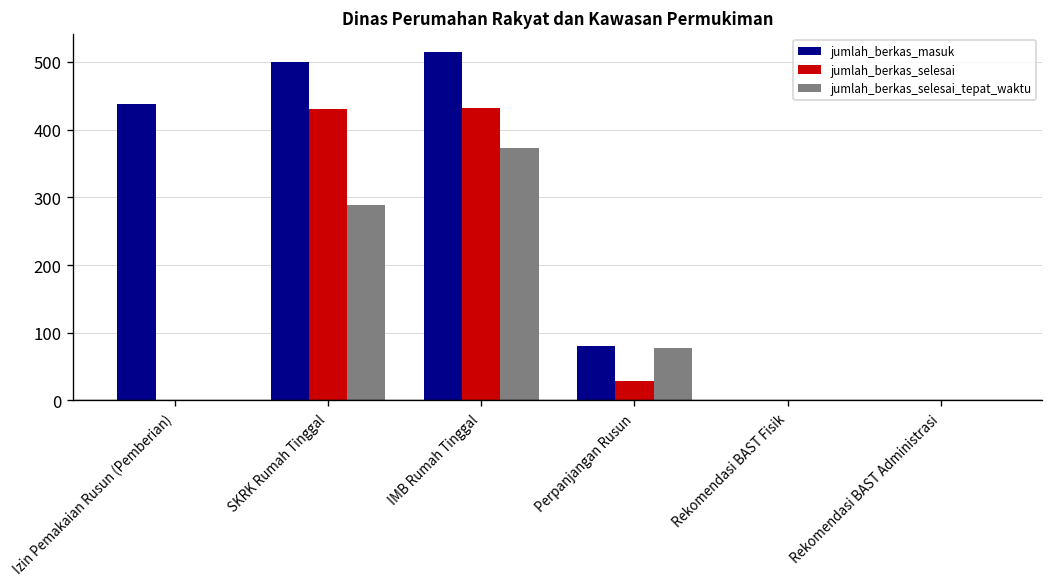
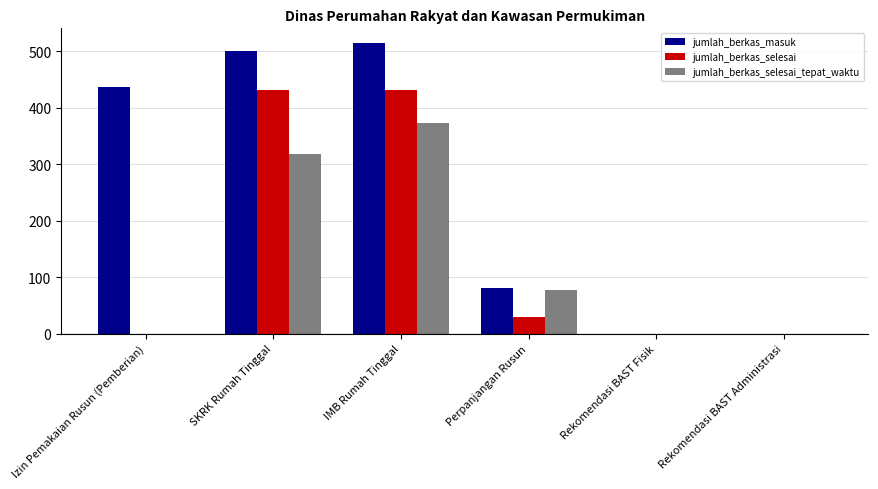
  {
    "jumlah_berkas_masuk": {
      "Izin Pemakaian Rusun (Pemberian)": 440,
      "SKRK Rumah Tinggal": 500,
      "IMB Rumah Tinggal": 520,
      "Perpanjangan Rusun": 80,
      "Rekomendasi BAST Fisik": 0,
      "Rekomendasi BAST Administrasi": 0
    },
    "jumlah_berkas_selesai": {
      "Izin Pemakaian Rusun (Pemberian)": 0,
      "SKRK Rumah Tinggal": 430,
      "IMB Rumah Tinggal": 430,
      "Perpanjangan Rusun": 30,
      "Rekomendasi BAST Fisik": 0,
      "Rekomendasi BAST Administrasi": 0
    },
    "jumlah_berkas_selesai_tepat_waktu": {
      "Izin Pemakaian Rusun (Pemberian)": 0,
-     "SKRK Rumah Tinggal": 290,
+     "SKRK Rumah Tinggal": 320,
      "IMB Rumah Tinggal": 370,
      "Perpanjangan Rusun": 80,
      "Rekomendasi BAST Fisik": 0,
      "Rekomendasi BAST Administrasi": 0
    }
  }
